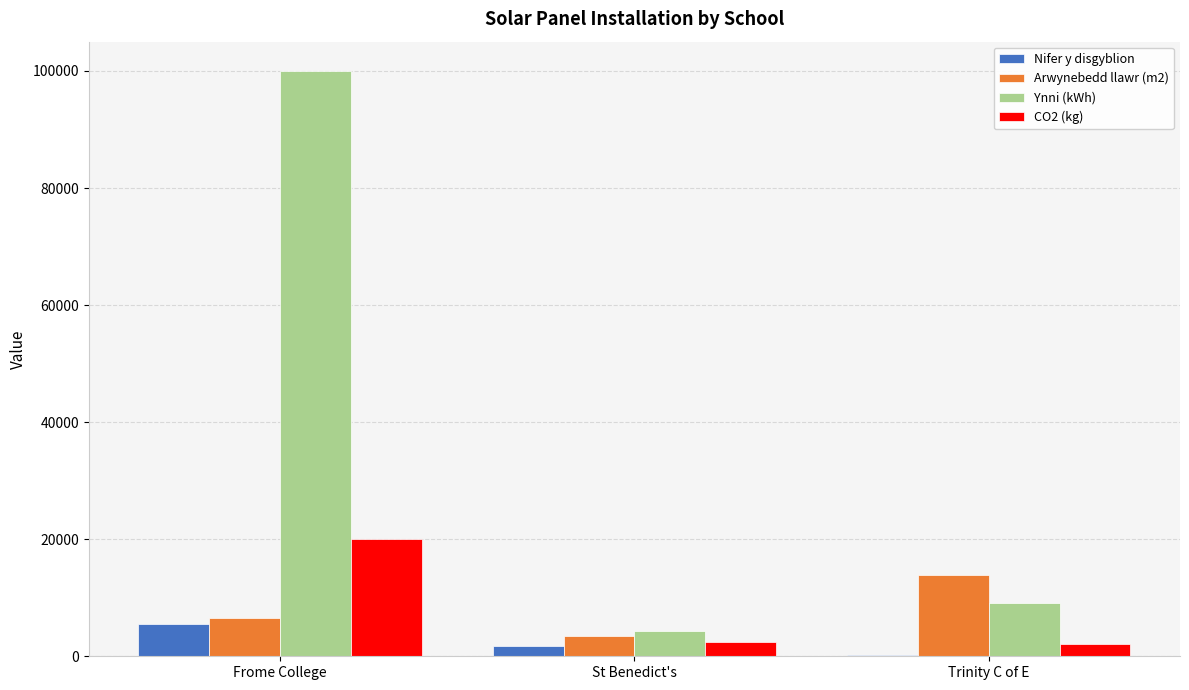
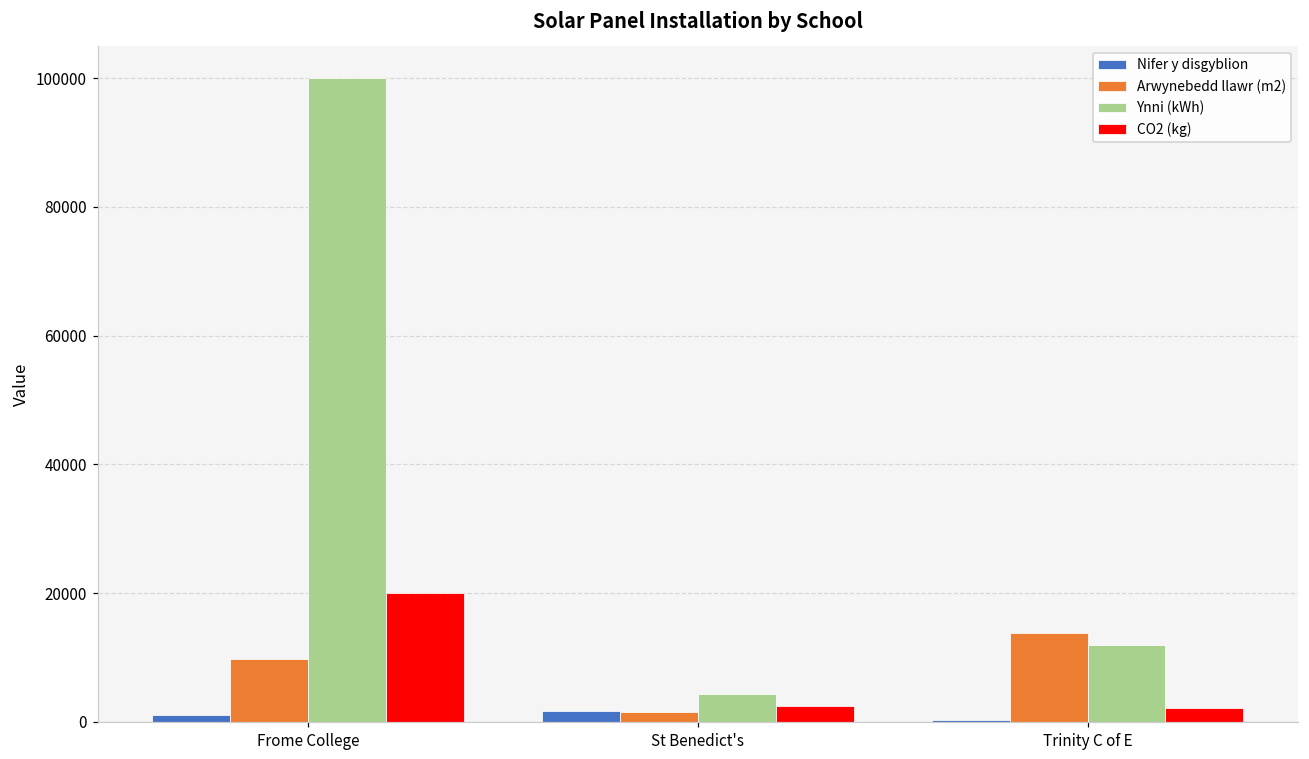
  {
    "Nifer y disgyblion": {
-     "Frome College": 6000,
+     "Frome College": 1000,
      "St Benedict's": 2000
    },
    "Arwynebedd llawr (m2)": {
-     "Frome College": 7000,
-     "St Benedict's": 3000,
+     "Frome College": 10000,
+     "St Benedict's": 1000,
      "Trinity C of E": 14000
    },
    "Ynni (kWh)": {
      "Frome College": 100000,
      "St Benedict's": 4000,
-     "Trinity C of E": 9000
+     "Trinity C of E": 12000
    },
    "CO2 (kg)": {
      "Frome College": 20000,
      "St Benedict's": 3000,
      "Trinity C of E": 2000
    }
  }
